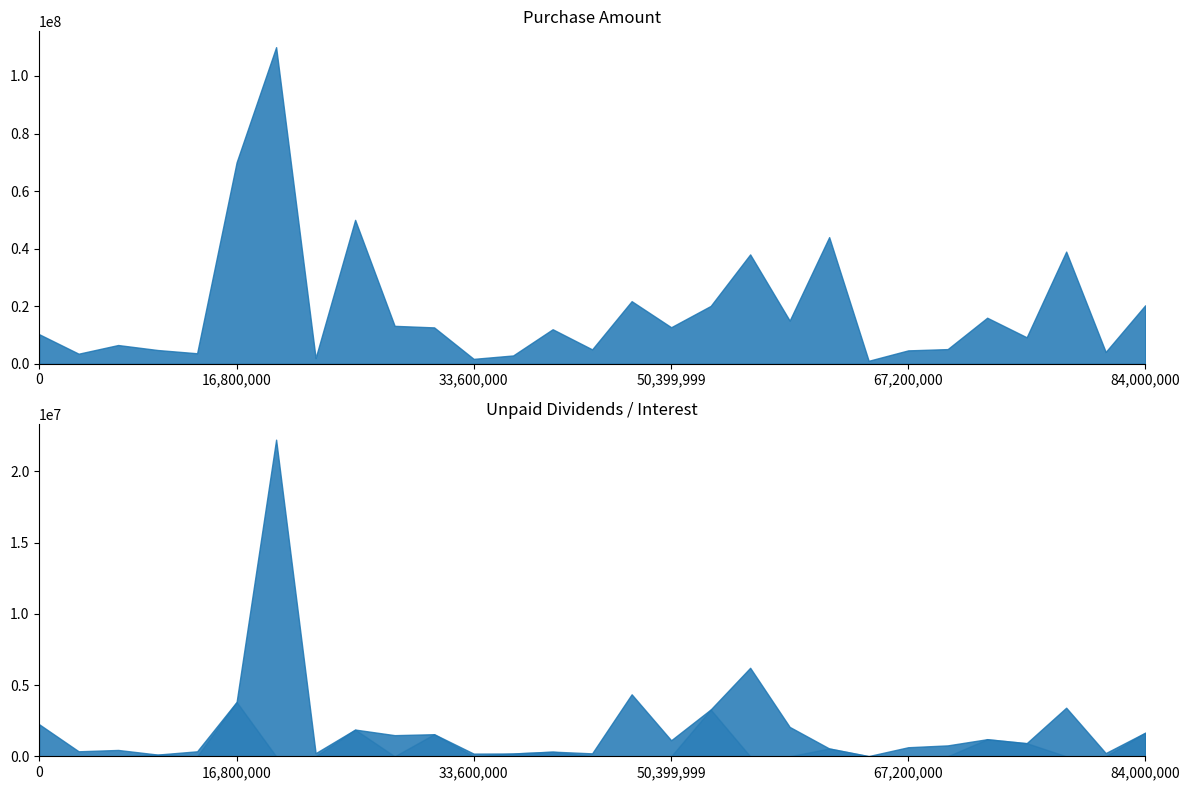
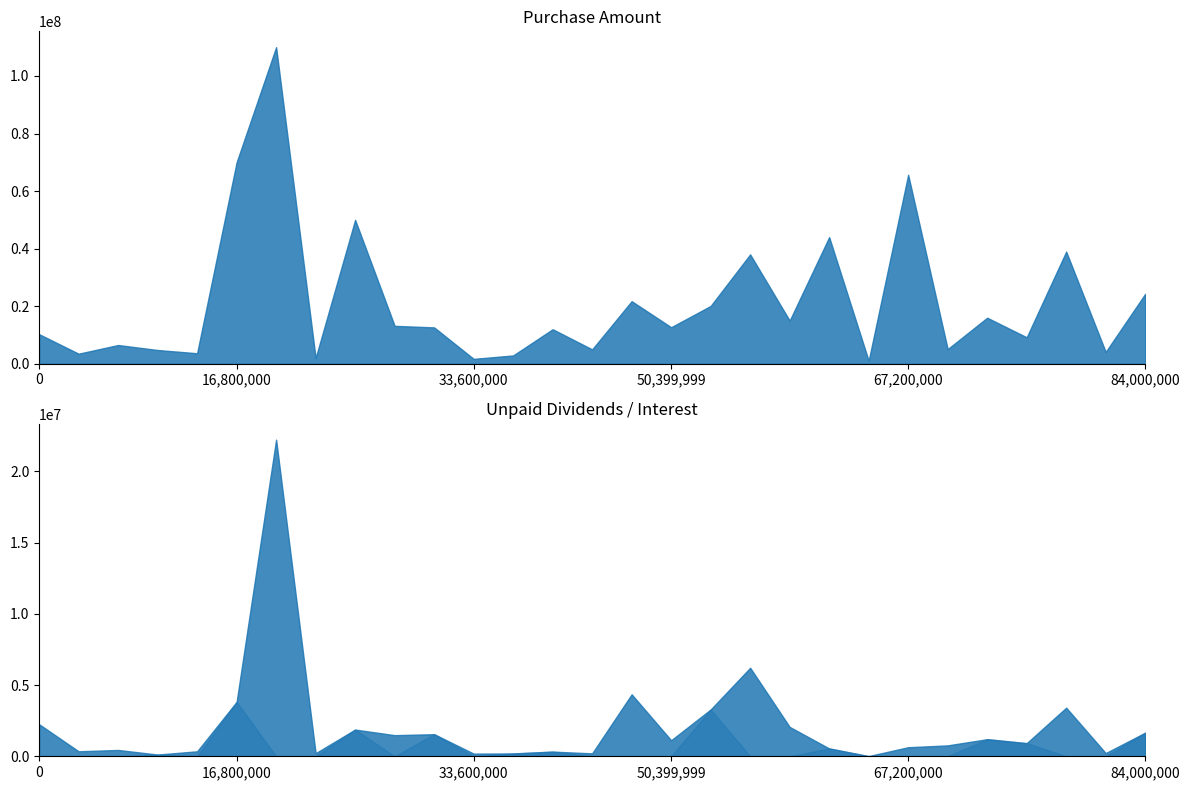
  {
    "Purchase Amount": {
      "0": 10000000,
      "16,800,000": 70000000,
      "33,600,000": 2000000,
      "50,399,999": 13000000,
-     "67,200,000": 5000000,
-     "84,000,000": 20000000
+     "67,200,000": 66000000,
+     "84,000,000": 24000000
    }
  }
